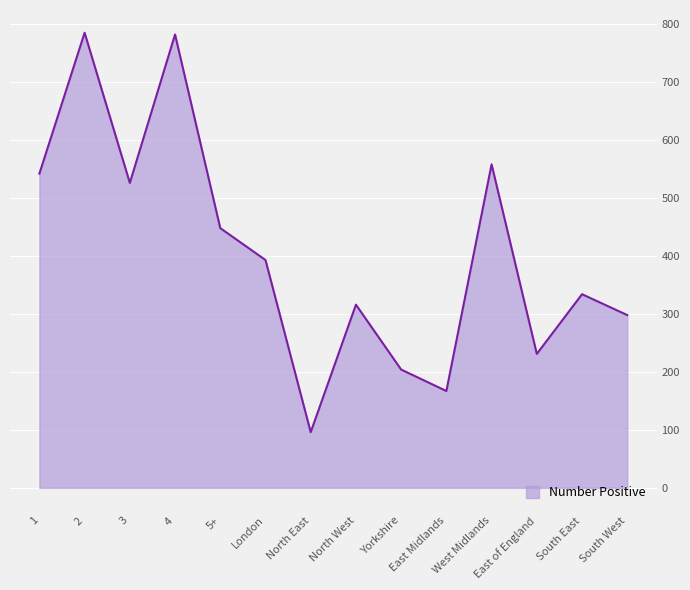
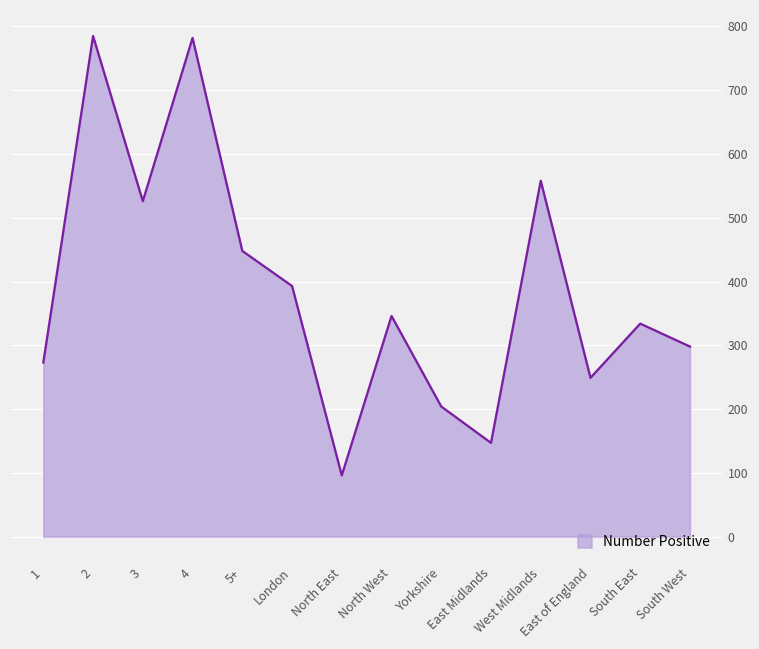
  {
-   "1": 540,
+   "1": 270,
    "2": 790,
    "3": 530,
    "4": 780,
    "5+": 450,
    "London": 390,
    "North East": 100,
-   "North West": 320,
+   "North West": 350,
    "Yorkshire": 200,
-   "East Midlands": 170,
+   "East Midlands": 150,
    "West Midlands": 560,
-   "East of England": 230,
+   "East of England": 250,
    "South East": 330,
    "South West": 300
  }
